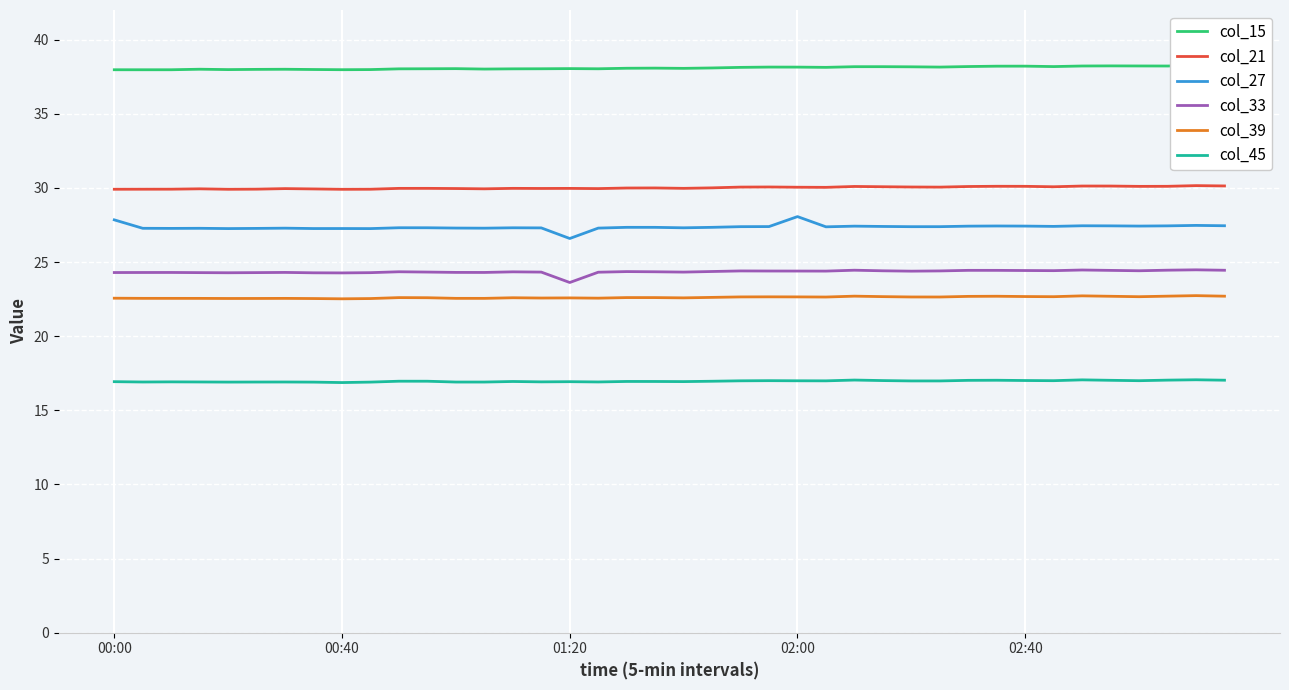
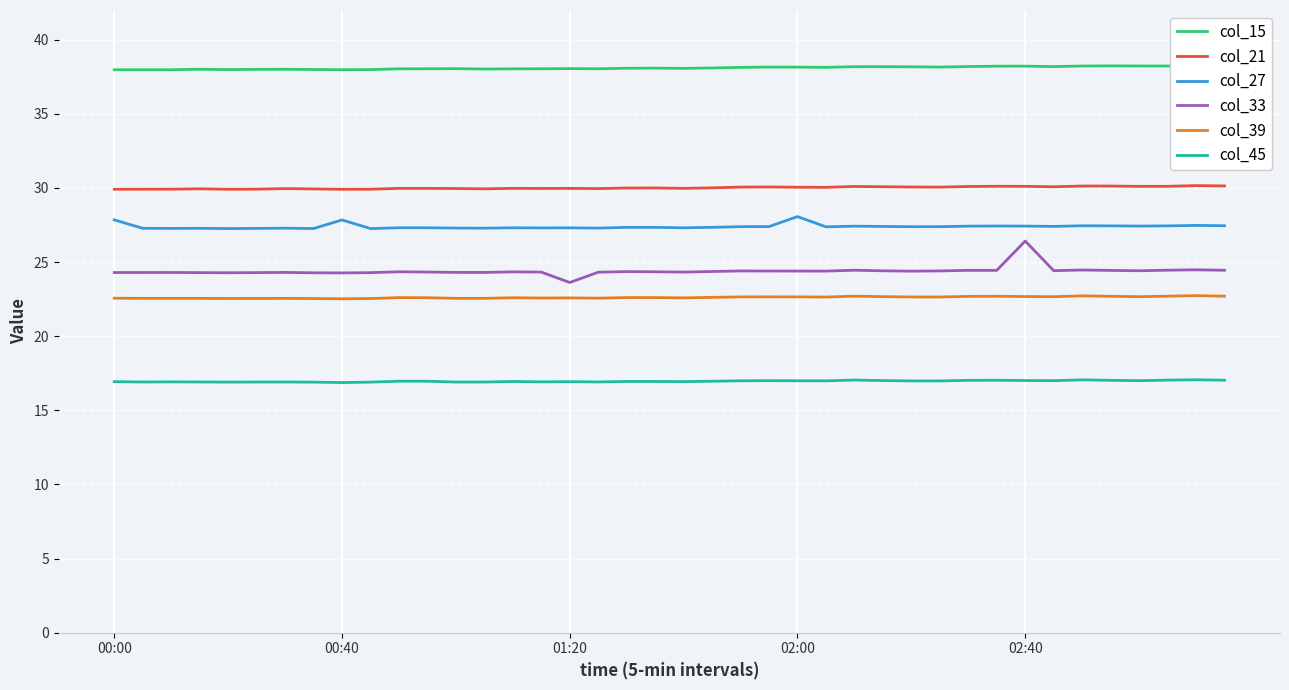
  {
    "col_27": {
      "00:00": 27.8,
-     "00:40": 27.3,
-     "01:20": 26.6,
+     "00:40": 27.8,
+     "01:20": 27.3,
      "02:00": 28.1,
      "02:40": 27.4
    },
    "col_33": {
      "00:00": 24.3,
      "00:40": 24.3,
      "01:20": 23.6,
      "02:00": 24.4,
-     "02:40": 24.4
+     "02:40": 26.4
    }
  }
